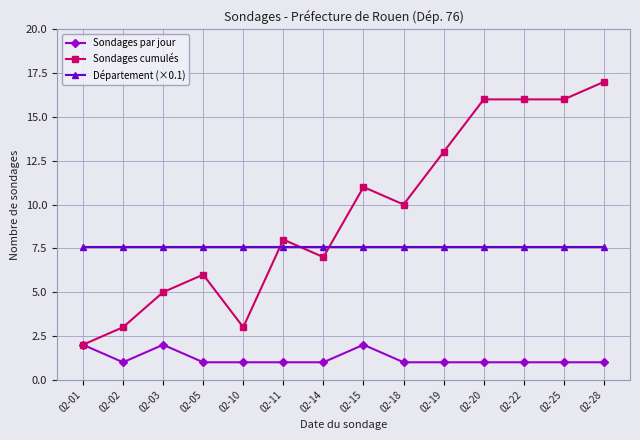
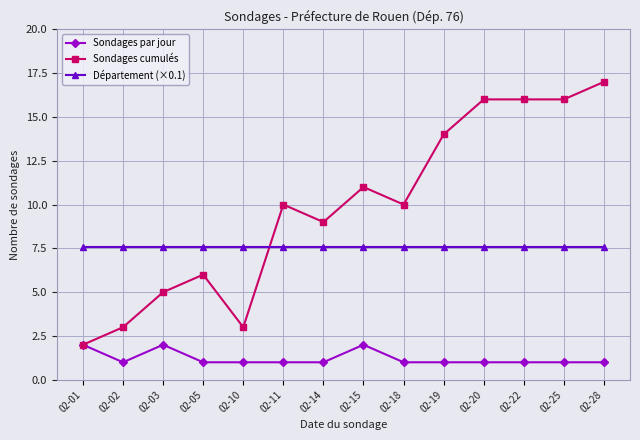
  {
    "Sondages cumulés": {
      "02-02": 3,
      "02-03": 5,
      "02-05": 6,
      "02-10": 3,
-     "02-11": 8,
-     "02-14": 7,
+     "02-11": 10,
+     "02-14": 9,
      "02-15": 11,
      "02-18": 10,
-     "02-19": 13,
+     "02-19": 14,
      "02-20": 16,
      "02-22": 16,
      "02-25": 16,
      "02-28": 17
    }
  }
